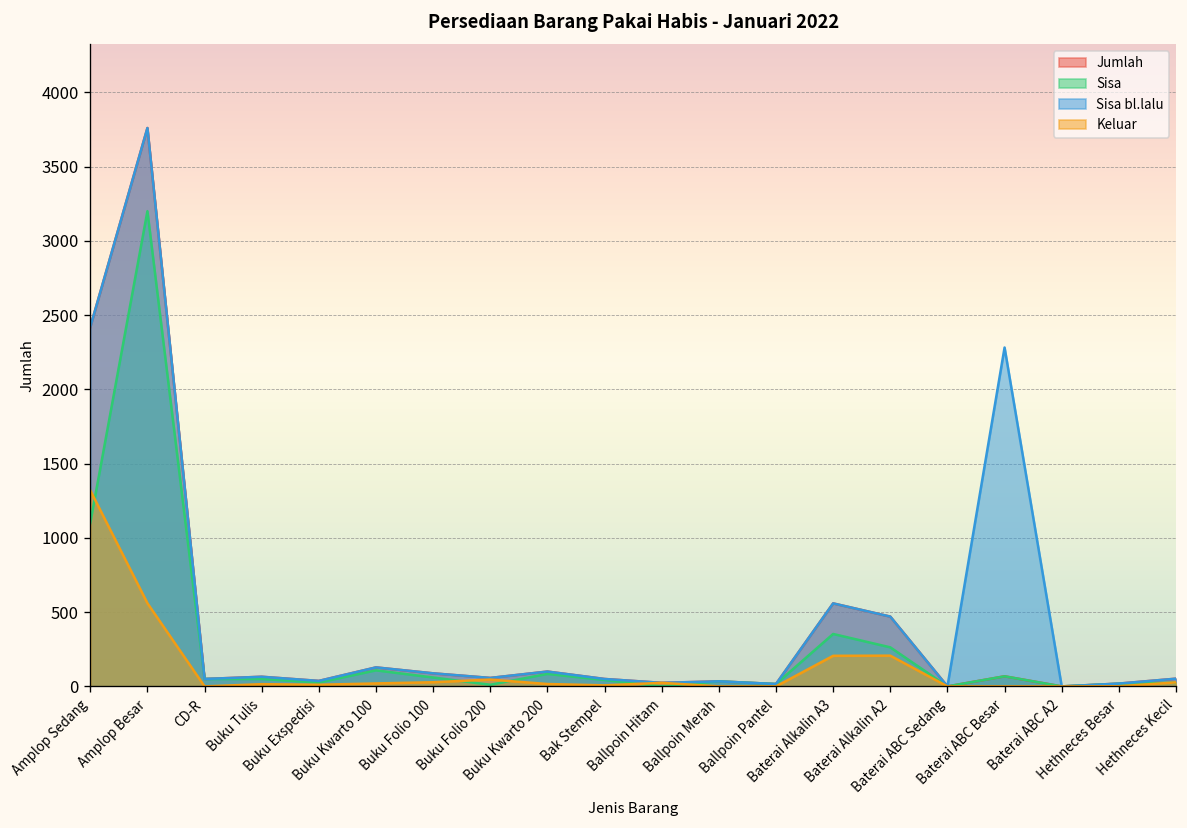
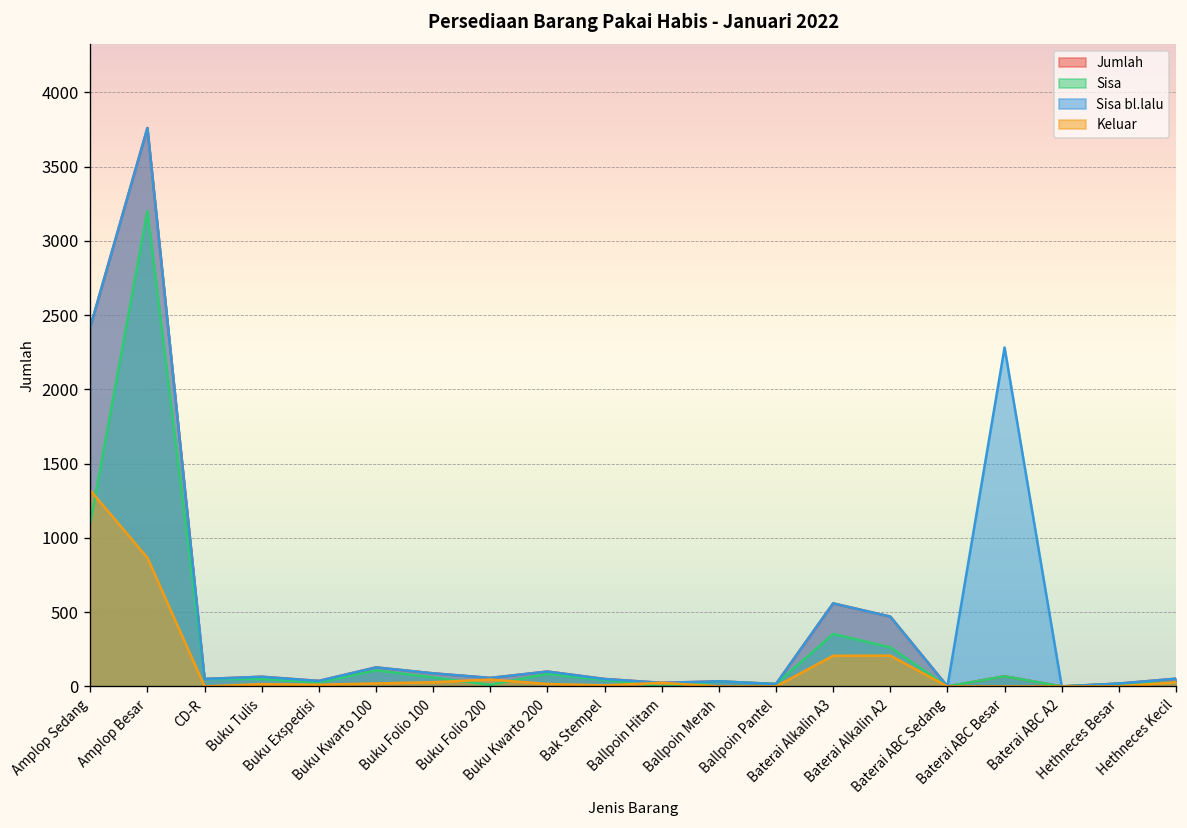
  {
    "Sisa": {
      "Amplop Sedang": 1100,
      "Amplop Besar": 3200,
      "Buku Folio 100": 60,
      "Buku Folio 200": 10,
      "Ballpoin Hitam": 0,
      "Baterai Alkalin A3": 350,
      "Baterai Alkalin A2": 260
    },
    "Sisa bl.lalu": {
      "Baterai ABC Besar": 2280
    },
    "Keluar": {
      "Amplop Sedang": 1320,
-     "Amplop Besar": 560,
+     "Amplop Besar": 870,
      "CD-R": 0,
      "Buku Tulis": 20,
      "Buku Kwarto 100": 20,
      "Buku Folio 100": 30,
      "Buku Kwarto 200": 20,
      "Bak Stempel": 10,
      "Ballpoin Merah": 0,
      "Baterai Alkalin A3": 210,
      "Baterai Alkalin A2": 210,
      "Baterai ABC Besar": 0
    }
  }
